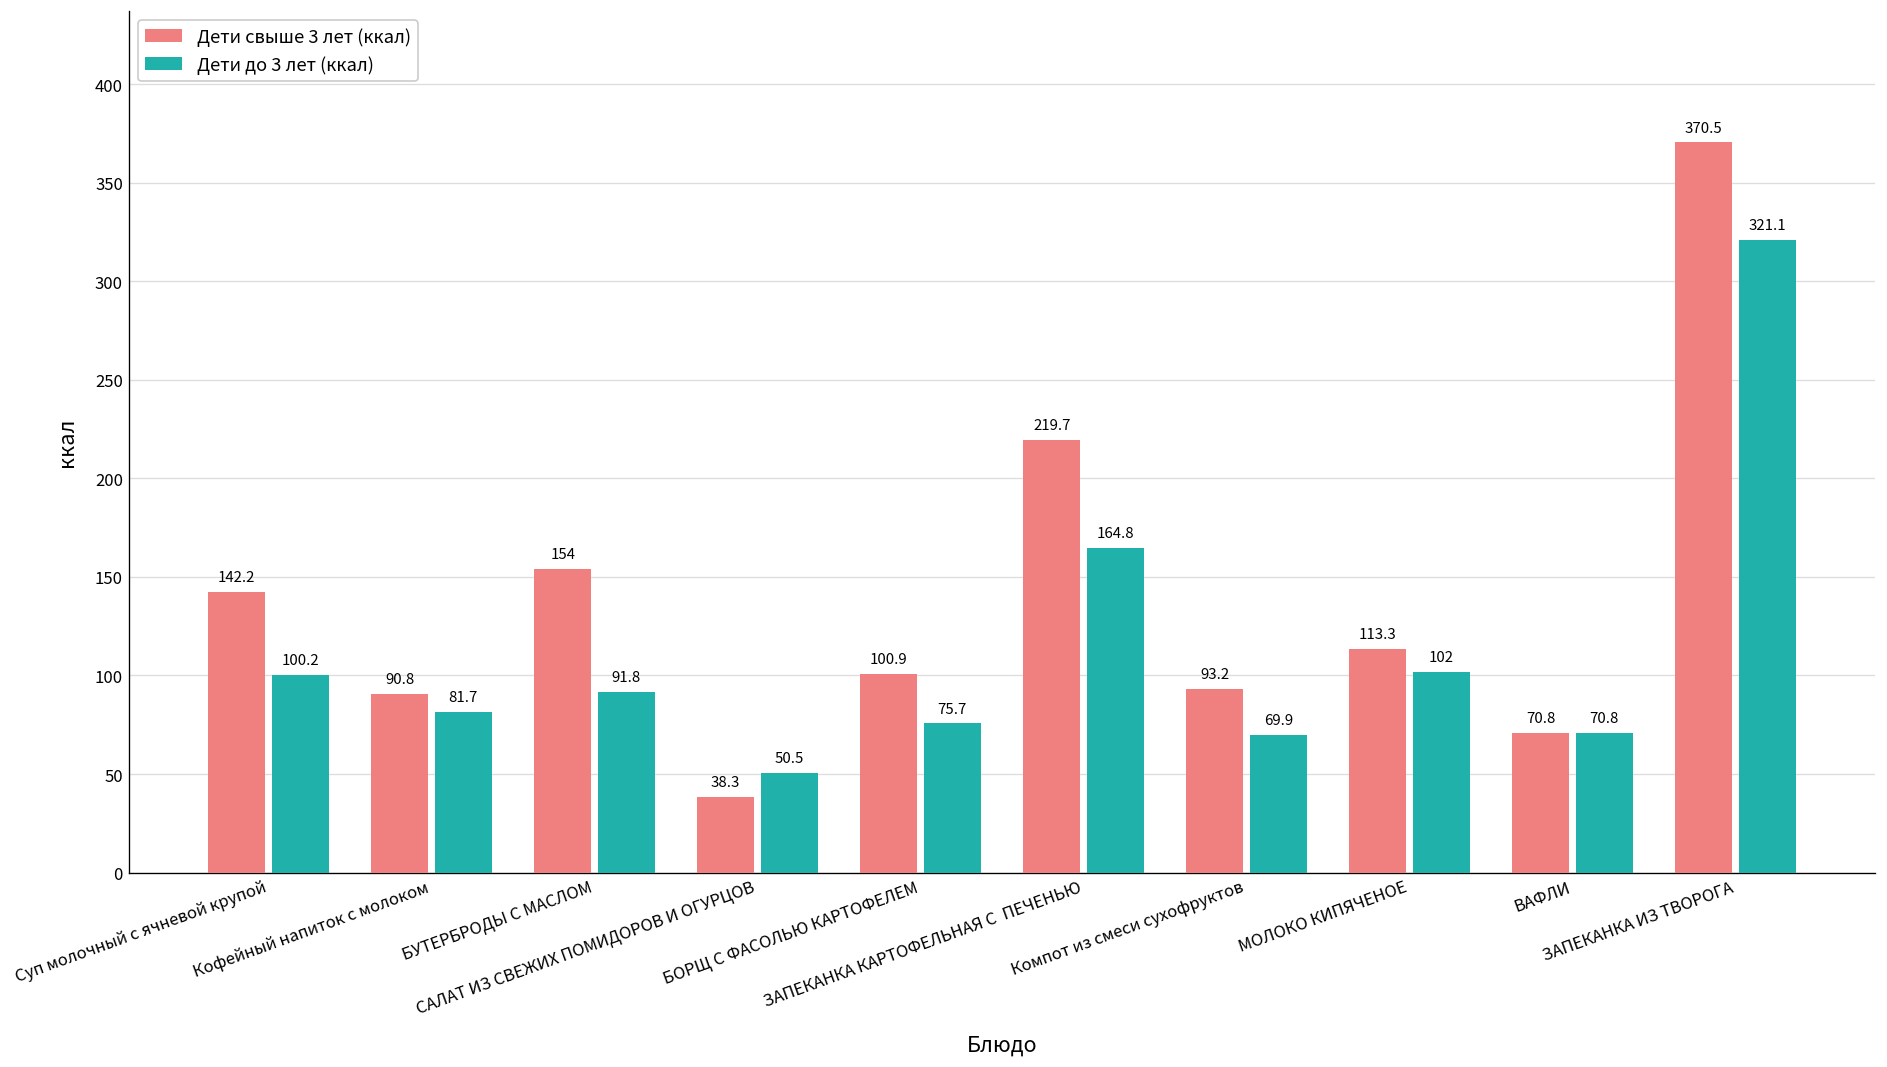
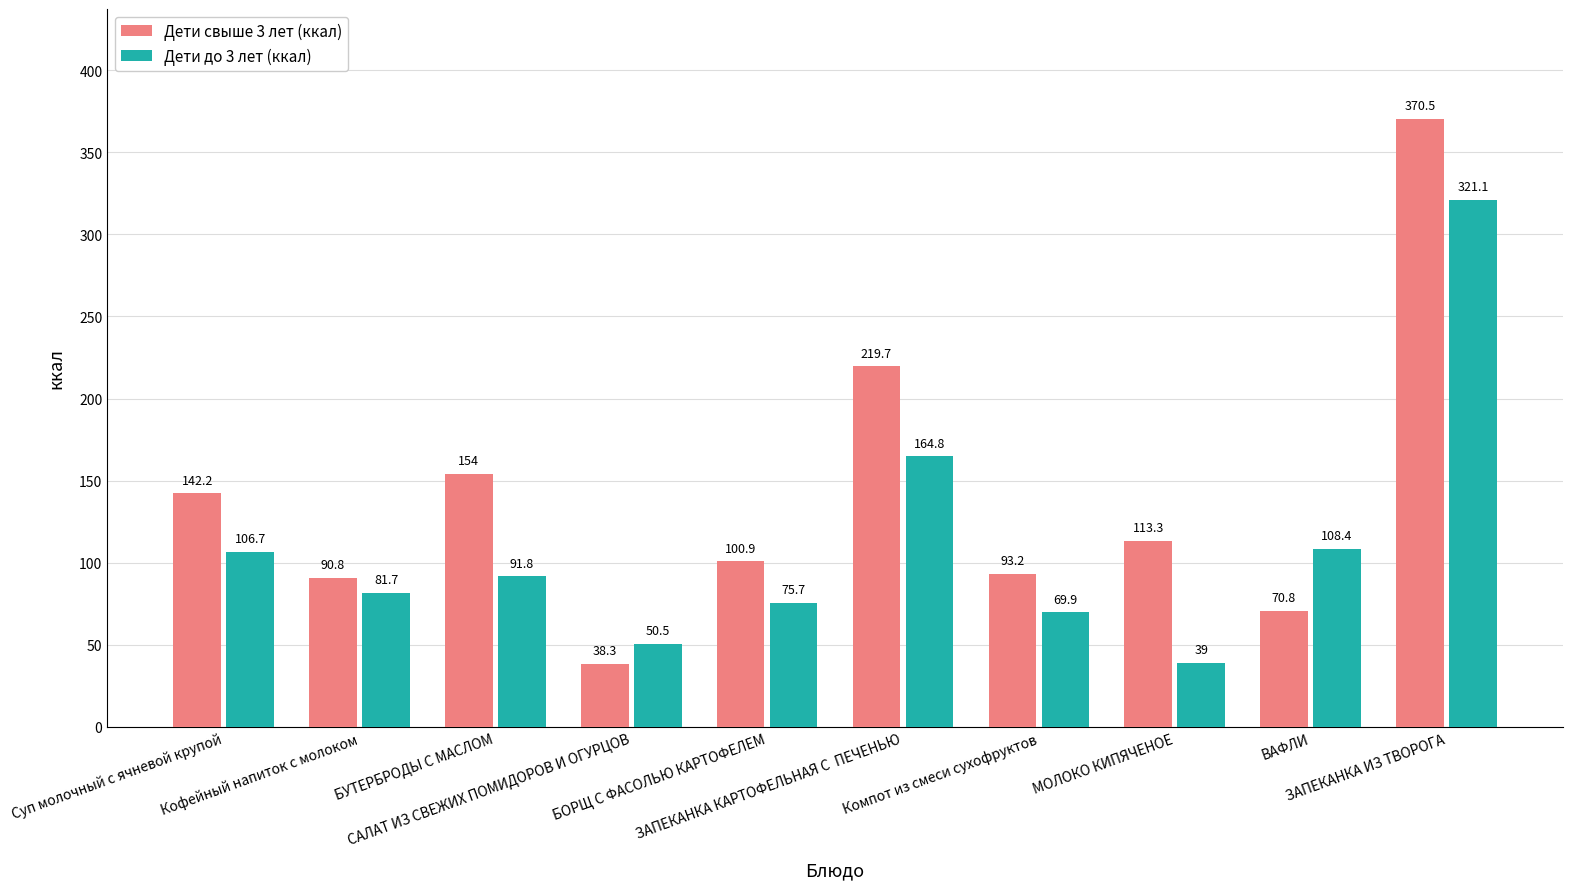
  {
    "Дети свыше 3 лет (ккал)": {
      "Суп молочный с ячневой крупой": 142.2,
      "Кофейный напиток с молоком": 90.8,
      "БУТЕРБРОДЫ С МАСЛОМ": 154,
      "САЛАТ ИЗ СВЕЖИХ ПОМИДОРОВ И ОГУРЦОВ": 38.3,
      "БОРЩ С ФАСОЛЬЮ КАРТОФЕЛЕМ": 100.9,
      "ЗАПЕКАНКА КАРТОФЕЛЬНАЯ С ПЕЧЕНЬЮ": 219.7,
      "Компот из смеси сухофруктов": 93.2,
      "МОЛОКО КИПЯЧЕНОЕ": 113.3,
      "ВАФЛИ": 70.8,
      "ЗАПЕКАНКА ИЗ ТВОРОГА": 370.5
    },
    "Дети до 3 лет (ккал)": {
-     "Суп молочный с ячневой крупой": 100.2,
+     "Суп молочный с ячневой крупой": 106.7,
      "Кофейный напиток с молоком": 81.7,
      "БУТЕРБРОДЫ С МАСЛОМ": 91.8,
      "САЛАТ ИЗ СВЕЖИХ ПОМИДОРОВ И ОГУРЦОВ": 50.5,
      "БОРЩ С ФАСОЛЬЮ КАРТОФЕЛЕМ": 75.7,
      "ЗАПЕКАНКА КАРТОФЕЛЬНАЯ С ПЕЧЕНЬЮ": 164.8,
      "Компот из смеси сухофруктов": 69.9,
-     "МОЛОКО КИПЯЧЕНОЕ": 102,
-     "ВАФЛИ": 70.8,
+     "МОЛОКО КИПЯЧЕНОЕ": 39,
+     "ВАФЛИ": 108.4,
      "ЗАПЕКАНКА ИЗ ТВОРОГА": 321.1
    }
  }
